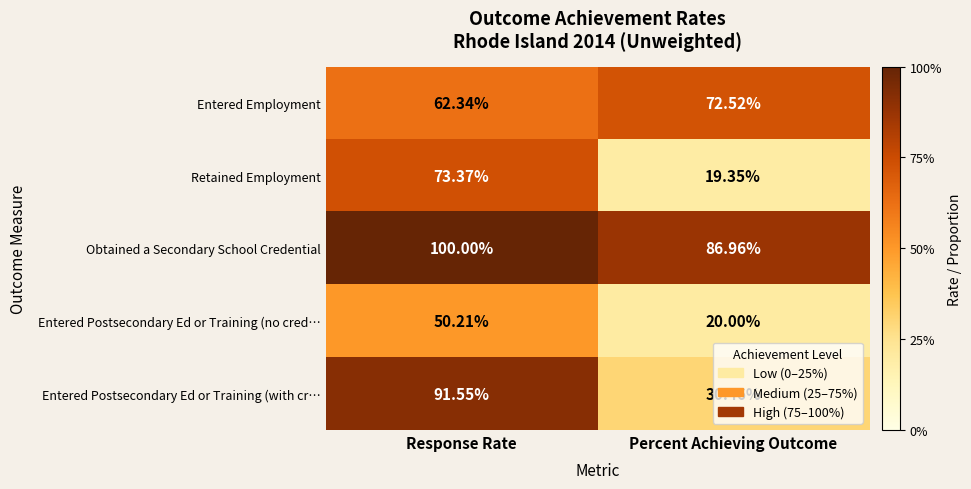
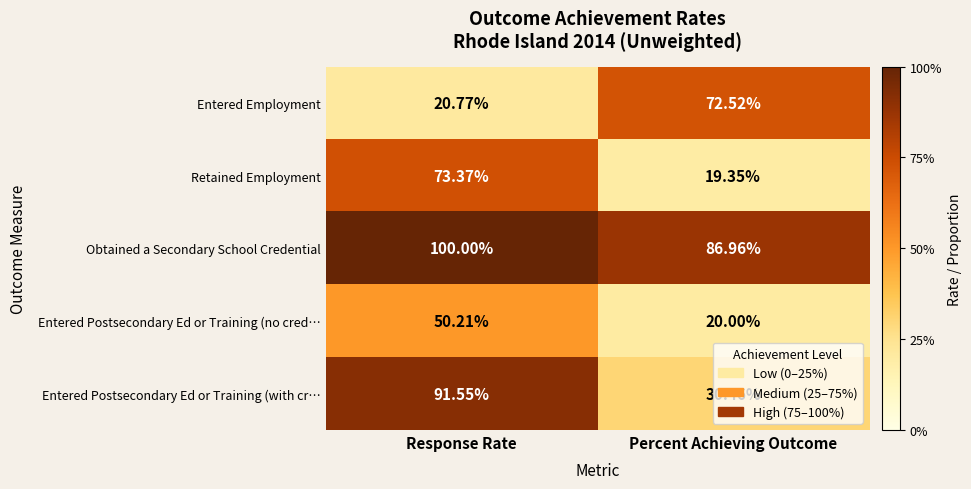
  {
    "Entered Employment": {
-     "Response Rate": "62.34%",
+     "Response Rate": "20.77%",
      "Percent Achieving Outcome": "72.52%"
    },
    "Retained Employment": {
      "Response Rate": "73.37%",
      "Percent Achieving Outcome": "19.35%"
    },
    "Obtained a Secondary School Credential": {
      "Response Rate": "100.00%",
      "Percent Achieving Outcome": "86.96%"
    },
    "Entered Postsecondary Ed or Training (no cred…": {
      "Response Rate": "50.21%",
      "Percent Achieving Outcome": "20.00%"
    },
    "Entered Postsecondary Ed or Training (with cr…": {
      "Response Rate": "91.55%"
    }
  }
